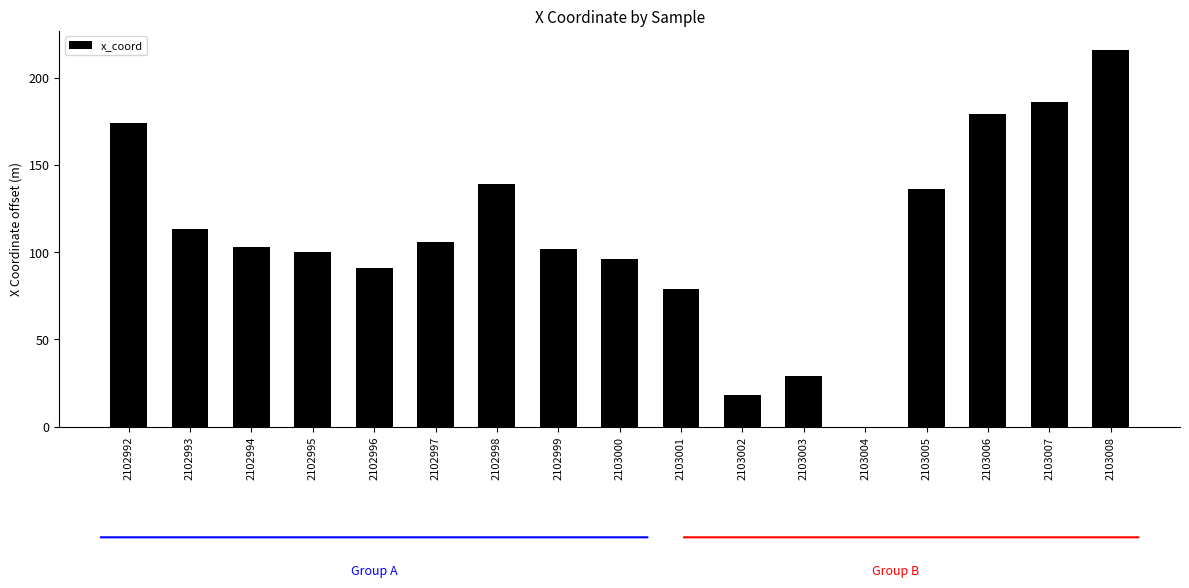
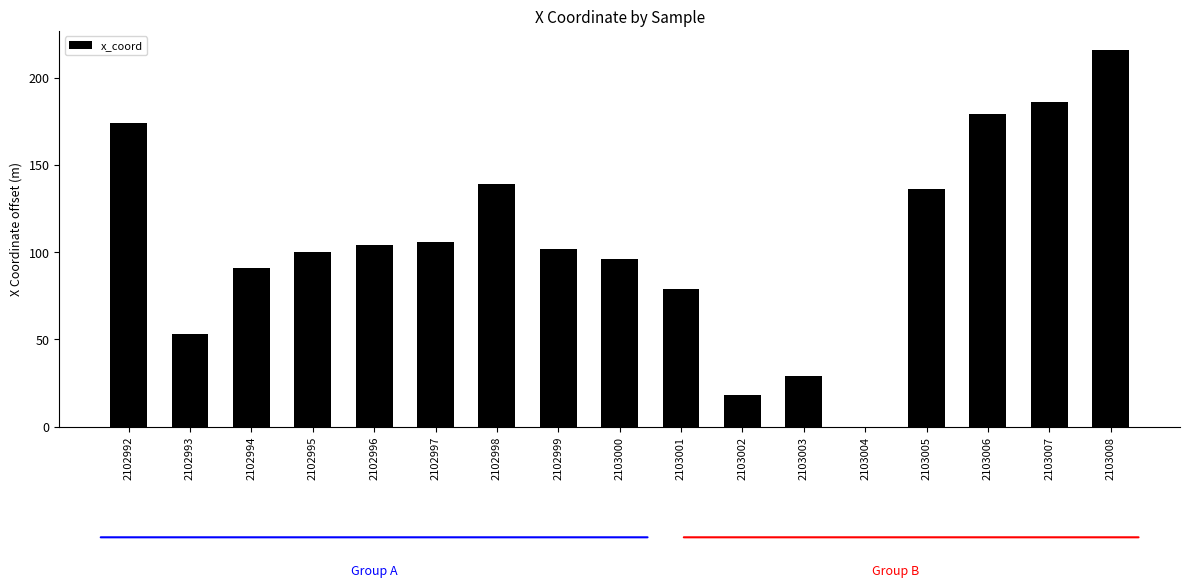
  {
    "2102992": 174,
-   "2102993": 113,
-   "2102994": 103,
+   "2102993": 53,
+   "2102994": 91,
    "2102995": 100,
-   "2102996": 91,
+   "2102996": 104,
    "2102997": 106,
    "2102998": 139,
    "2102999": 102,
    "2103000": 96,
    "2103001": 79,
    "2103002": 18,
    "2103003": 29,
    "2103004": 0,
    "2103005": 136,
    "2103006": 179,
    "2103007": 186,
    "2103008": 216
  }
